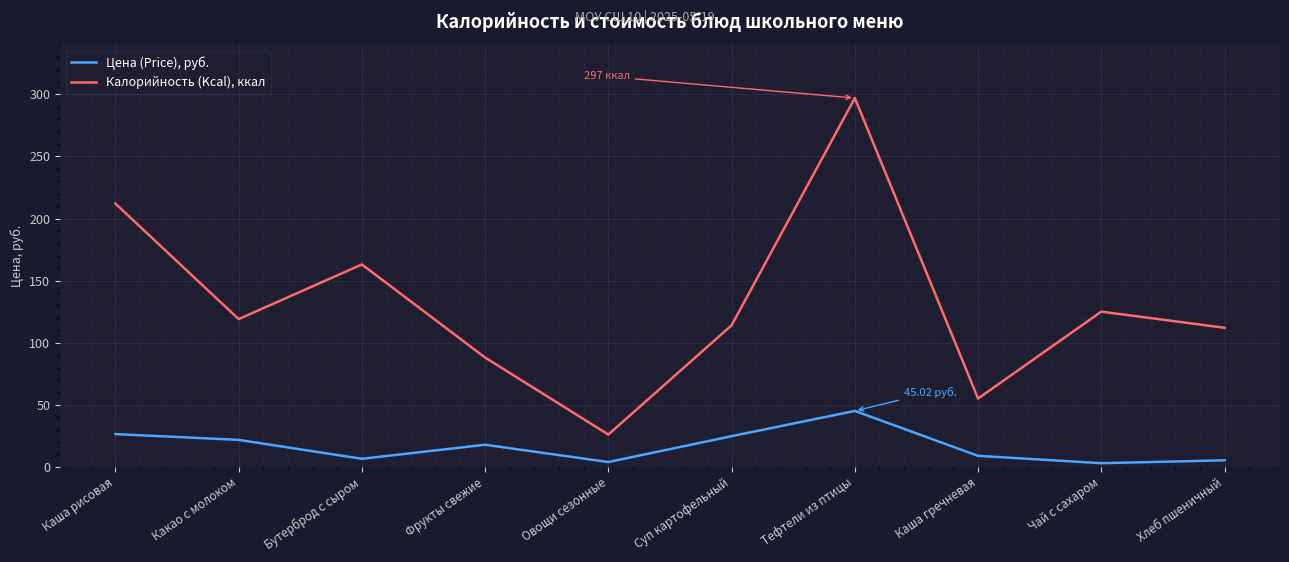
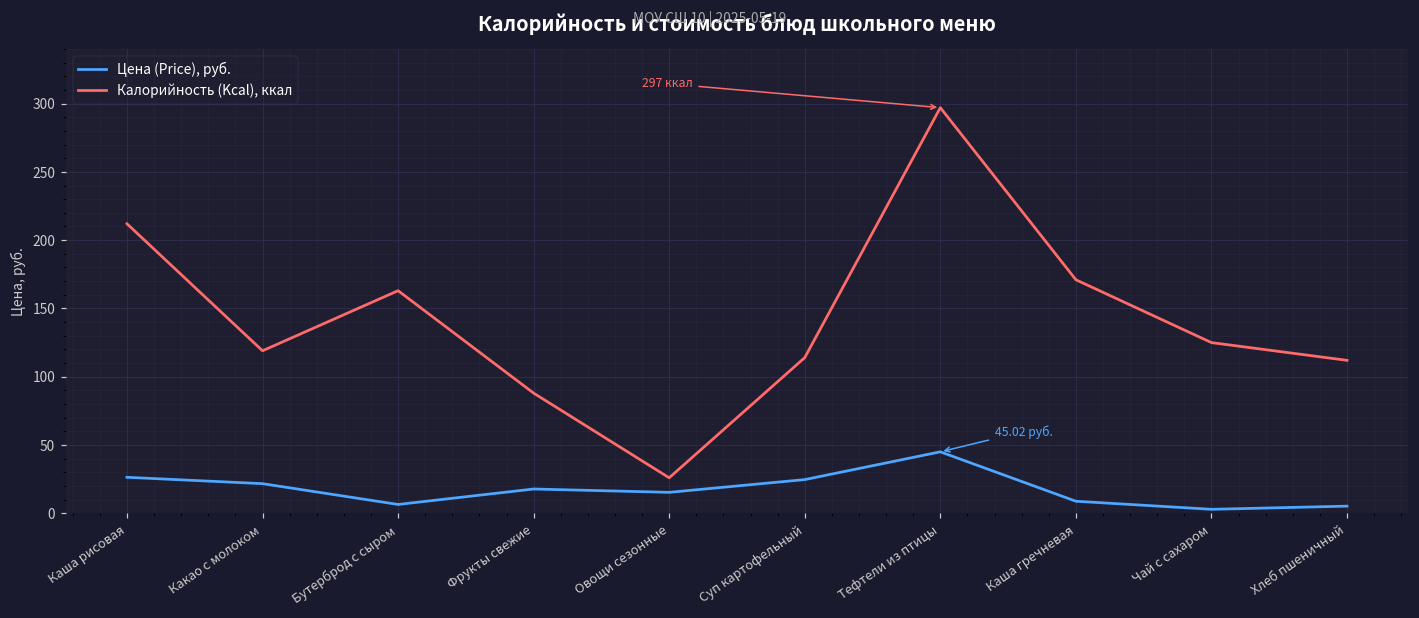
  {
    "Цена (Price), руб.": {
      "Каша рисовая": 26,
      "Какао с молоком": 22,
      "Бутерброд с сыром": 6,
      "Фрукты свежие": 18,
-     "Овощи сезонные": 4,
+     "Овощи сезонные": 15,
      "Суп картофельный": 25,
      "Каша гречневая": 9,
      "Чай с сахаром": 3,
      "Хлеб пшеничный": 5
    },
    "Калорийность (Kcal), ккал": {
      "Каша рисовая": 212,
      "Какао с молоком": 119,
      "Бутерброд с сыром": 163,
      "Фрукты свежие": 88,
      "Овощи сезонные": 26,
      "Суп картофельный": 114,
-     "Каша гречневая": 55,
+     "Каша гречневая": 171,
      "Чай с сахаром": 125,
      "Хлеб пшеничный": 112
    }
  }
